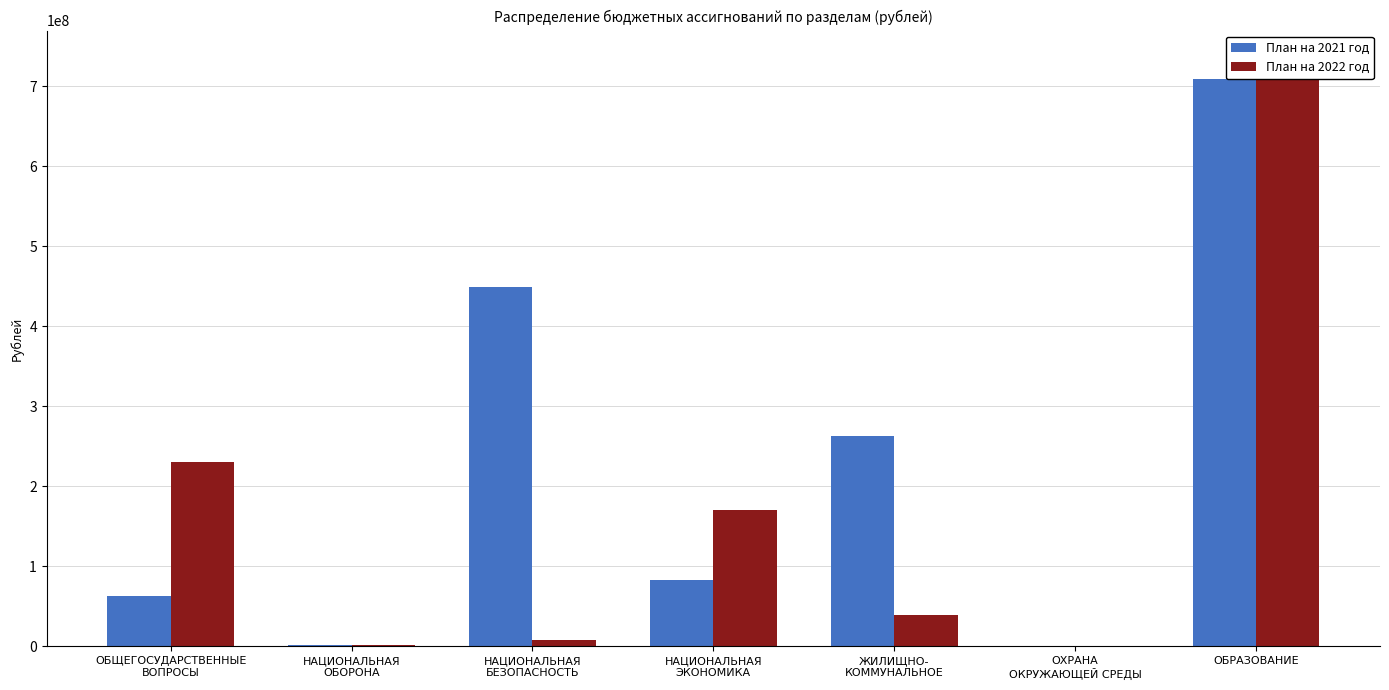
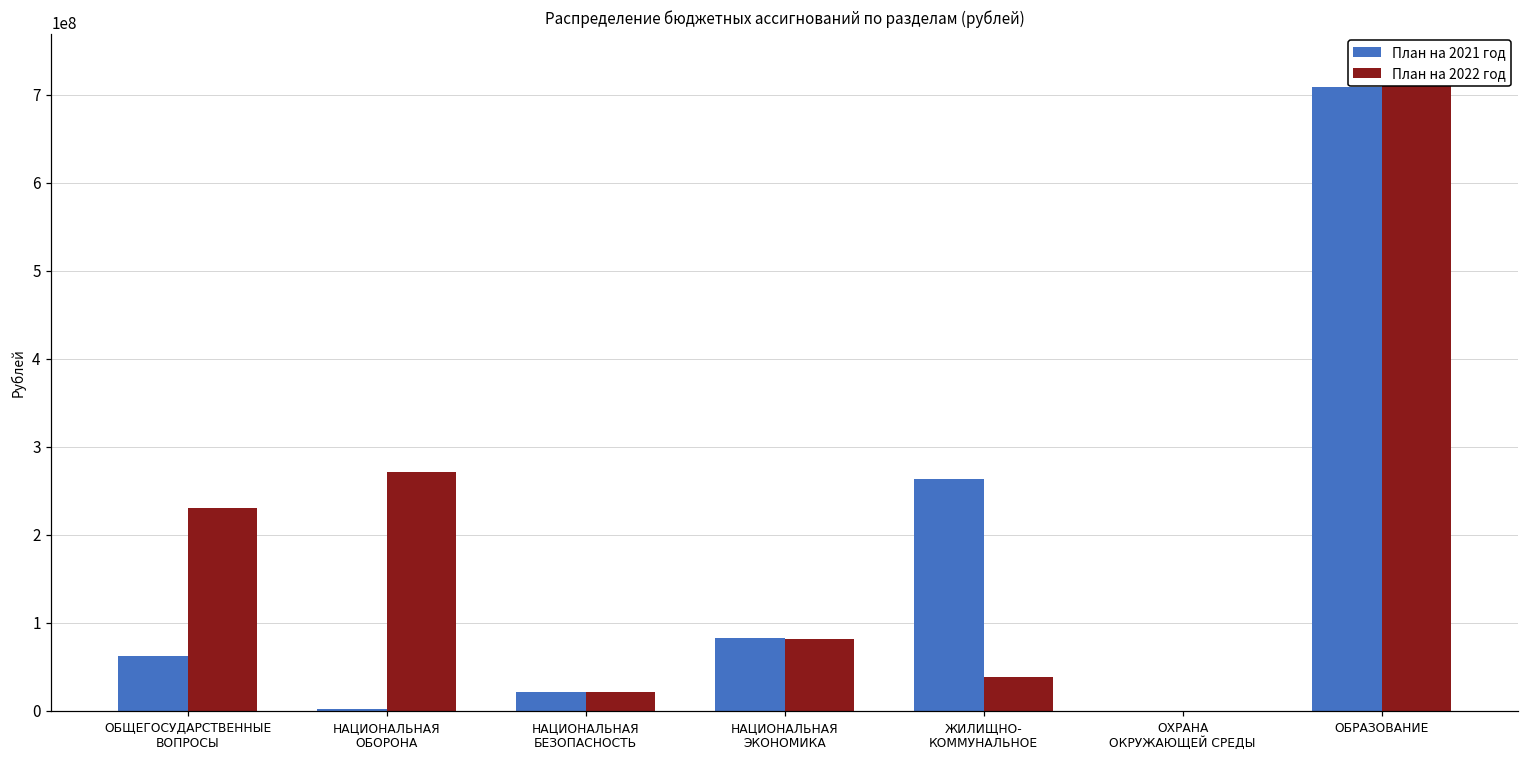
  {
    "План на 2021 год": {
      "ОБЩЕГОСУДАРСТВЕННЫЕ ВОПРОСЫ": 60000000,
-     "НАЦИОНАЛЬНАЯ БЕЗОПАСНОСТЬ": 450000000,
+     "НАЦИОНАЛЬНАЯ БЕЗОПАСНОСТЬ": 20000000,
      "НАЦИОНАЛЬНАЯ ЭКОНОМИКА": 80000000,
      "ЖИЛИЩНО- КОММУНАЛЬНОЕ": 260000000,
      "ОБРАЗОВАНИЕ": 710000000
    },
    "План на 2022 год": {
      "ОБЩЕГОСУДАРСТВЕННЫЕ ВОПРОСЫ": 230000000,
-     "НАЦИОНАЛЬНАЯ ОБОРОНА": 0,
-     "НАЦИОНАЛЬНАЯ БЕЗОПАСНОСТЬ": 10000000,
-     "НАЦИОНАЛЬНАЯ ЭКОНОМИКА": 170000000,
+     "НАЦИОНАЛЬНАЯ ОБОРОНА": 270000000,
+     "НАЦИОНАЛЬНАЯ БЕЗОПАСНОСТЬ": 20000000,
+     "НАЦИОНАЛЬНАЯ ЭКОНОМИКА": 80000000,
      "ЖИЛИЩНО- КОММУНАЛЬНОЕ": 40000000
    }
  }
